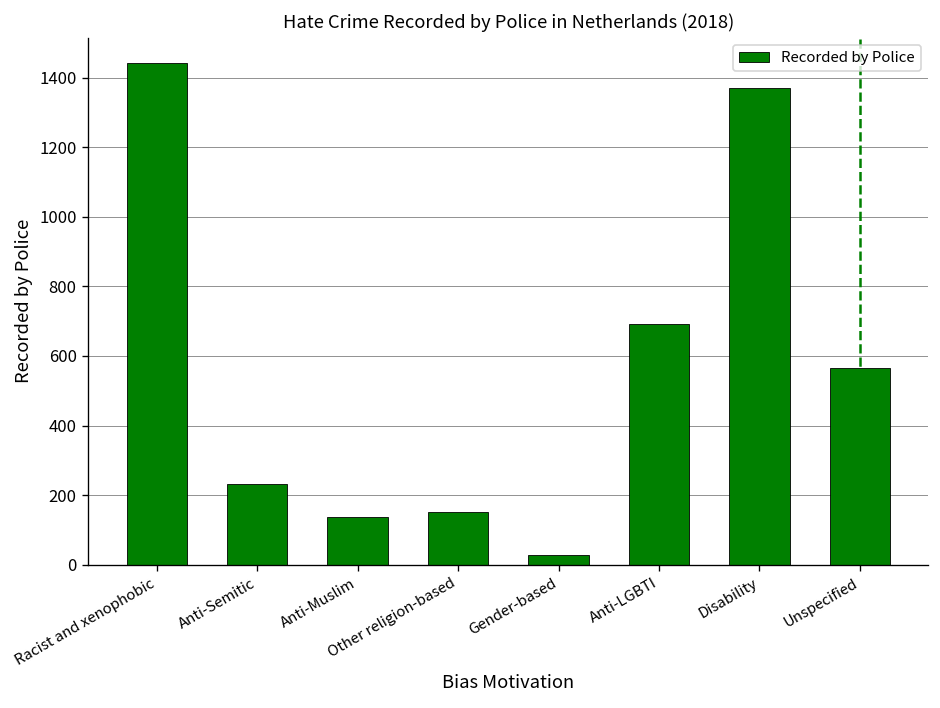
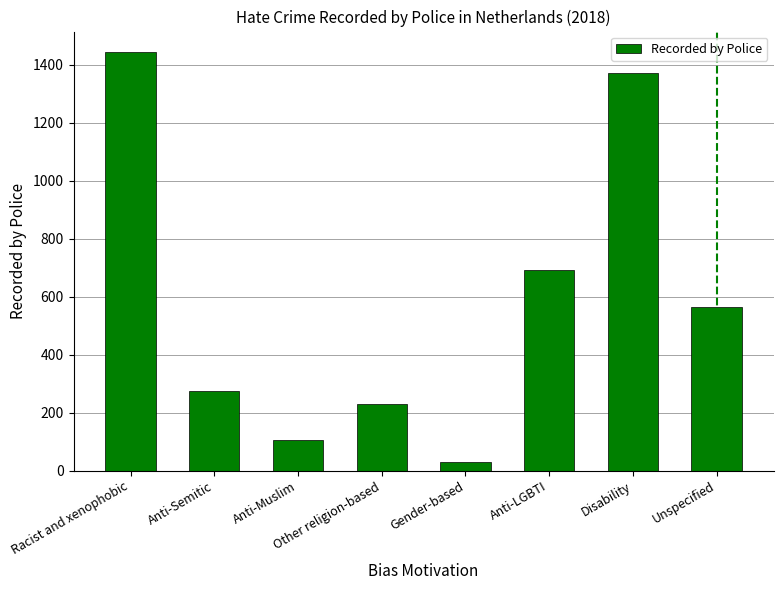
  {
    "Racist and xenophobic": 1440,
-   "Anti-Semitic": 230,
-   "Anti-Muslim": 140,
-   "Other religion-based": 150,
+   "Anti-Semitic": 280,
+   "Anti-Muslim": 110,
+   "Other religion-based": 230,
    "Gender-based": 30,
    "Anti-LGBTI": 690,
    "Disability": 1370,
    "Unspecified": 570
  }
